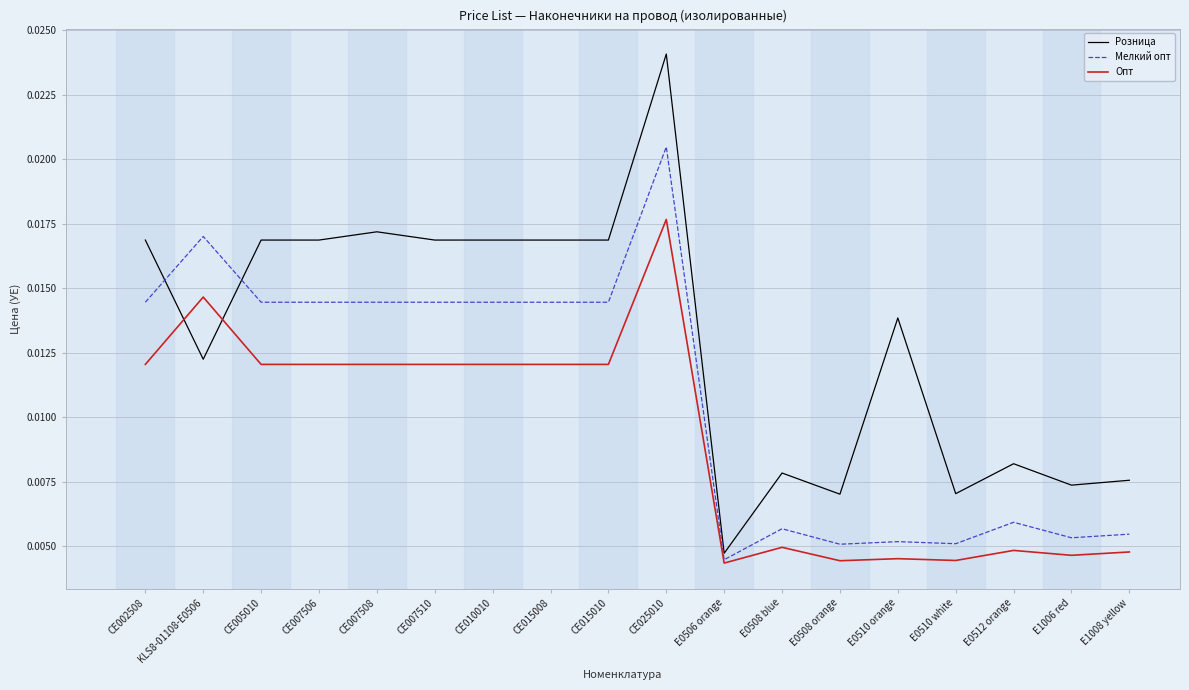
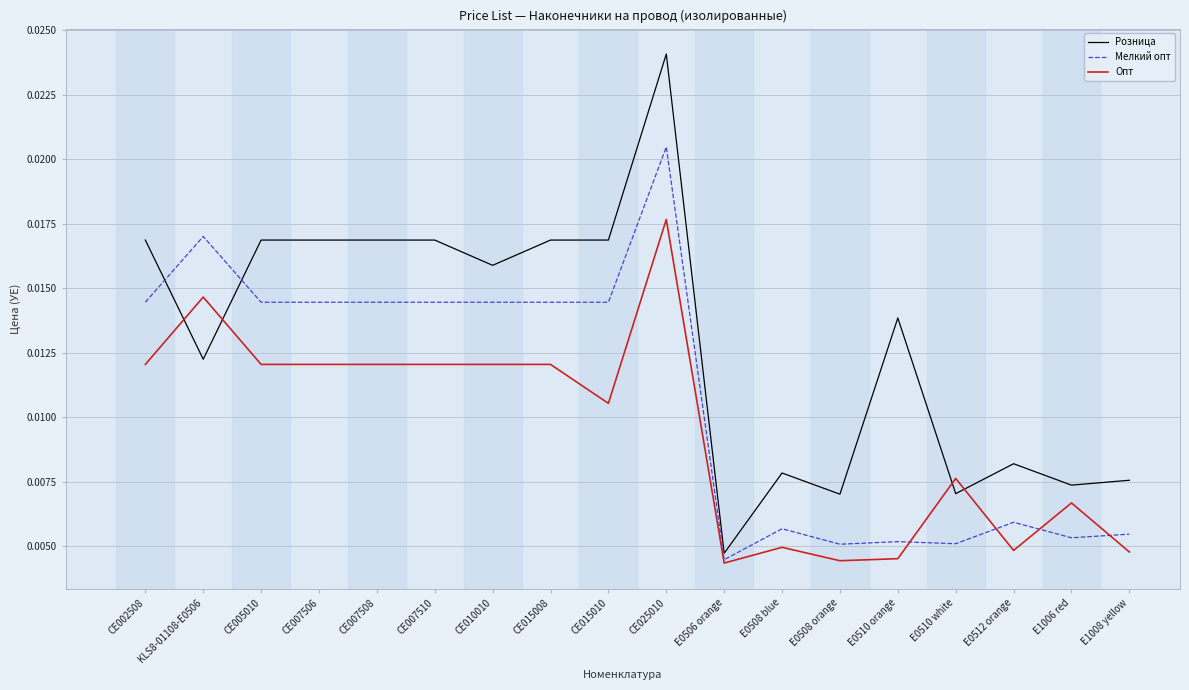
  {
    "Розница": {
      "CE002508": 0.0169,
      "KLS8-01108-E0506": 0.0122,
      "CE005010": 0.0169,
      "CE007506": 0.0169,
-     "CE007508": 0.0172,
+     "CE007508": 0.0169,
      "CE007510": 0.0169,
-     "CE010010": 0.0169,
+     "CE010010": 0.0159,
      "CE015008": 0.0169,
      "CE015010": 0.0169,
      "CE025010": 0.0241,
      "E0506 orange": 0.0047,
      "E0508 blue": 0.0078,
      "E0508 orange": 0.0070,
      "E0510 orange": 0.0138,
      "E0510 white": 0.0070,
      "E0512 orange": 0.0082,
      "E1006 red": 0.0074,
      "E1008 yellow": 0.0076
    },
    "Мелкий опт": {
      "CE002508": 0.0145,
      "KLS8-01108-E0506": 0.0170,
      "CE005010": 0.0145,
      "CE007506": 0.0145,
      "CE007508": 0.0145,
      "CE007510": 0.0145,
      "CE010010": 0.0145,
      "CE015008": 0.0145,
      "CE015010": 0.0145,
      "CE025010": 0.0205,
      "E0506 orange": 0.0045,
      "E0508 blue": 0.0057,
      "E0508 orange": 0.0051,
      "E0510 orange": 0.0052,
      "E0510 white": 0.0051,
      "E0512 orange": 0.0059,
      "E1006 red": 0.0053,
      "E1008 yellow": 0.0055
    },
    "Опт": {
      "CE002508": 0.0120,
      "KLS8-01108-E0506": 0.0147,
      "CE005010": 0.0120,
      "CE007506": 0.0120,
      "CE007508": 0.0120,
      "CE007510": 0.0120,
      "CE010010": 0.0120,
      "CE015008": 0.0120,
-     "CE015010": 0.0120,
+     "CE015010": 0.0105,
      "CE025010": 0.0177,
      "E0506 orange": 0.0043,
      "E0508 blue": 0.0050,
      "E0508 orange": 0.0044,
      "E0510 orange": 0.0045,
-     "E0510 white": 0.0044,
+     "E0510 white": 0.0076,
      "E0512 orange": 0.0048,
-     "E1006 red": 0.0046,
+     "E1006 red": 0.0067,
      "E1008 yellow": 0.0048
    }
  }
